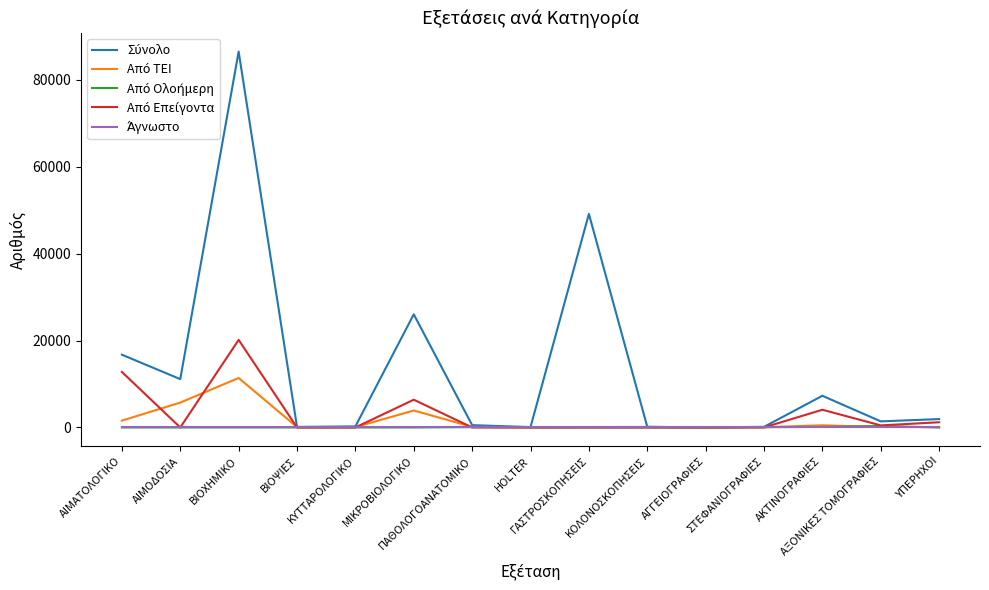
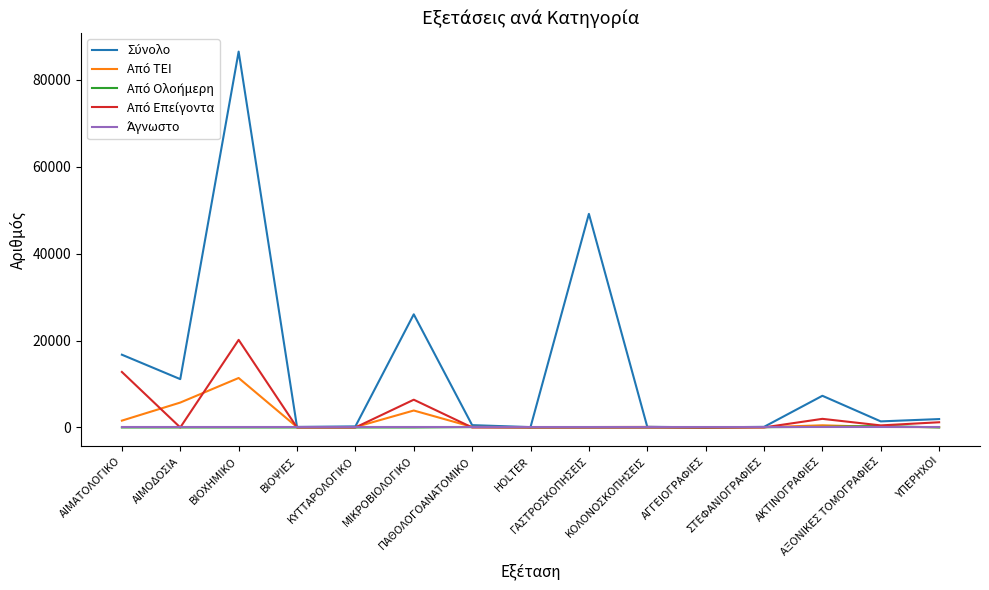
  {
    "Σύνολο": {
      "ΑΙΜΑΤΟΛΟΓΙΚΟ": 17000,
      "ΑΙΜΟΔΟΣΙΑ": 11000,
      "ΒΙΟΧΗΜΙΚΟ": 86000,
      "ΜΙΚΡΟΒΙΟΛΟΓΙΚΟ": 26000,
      "ΓΑΣΤΡΟΣΚΟΠΗΣΕΙΣ": 49000,
      "ΑΚΤΙΝΟΓΡΑΦΙΕΣ": 7000,
      "ΑΞΟΝΙΚΕΣ ΤΟΜΟΓΡΑΦΙΕΣ": 1000,
      "ΥΠΕΡΗΧΟΙ": 2000
    },
    "Από ΤΕΙ": {
      "ΑΙΜΑΤΟΛΟΓΙΚΟ": 2000,
      "ΑΙΜΟΔΟΣΙΑ": 6000,
      "ΒΙΟΧΗΜΙΚΟ": 11000,
      "ΜΙΚΡΟΒΙΟΛΟΓΙΚΟ": 4000
    },
    "Από Επείγοντα": {
      "ΑΙΜΑΤΟΛΟΓΙΚΟ": 13000,
      "ΒΙΟΧΗΜΙΚΟ": 20000,
      "ΜΙΚΡΟΒΙΟΛΟΓΙΚΟ": 6000,
-     "ΑΚΤΙΝΟΓΡΑΦΙΕΣ": 4000,
+     "ΑΚΤΙΝΟΓΡΑΦΙΕΣ": 2000,
      "ΥΠΕΡΗΧΟΙ": 1000
    }
  }
